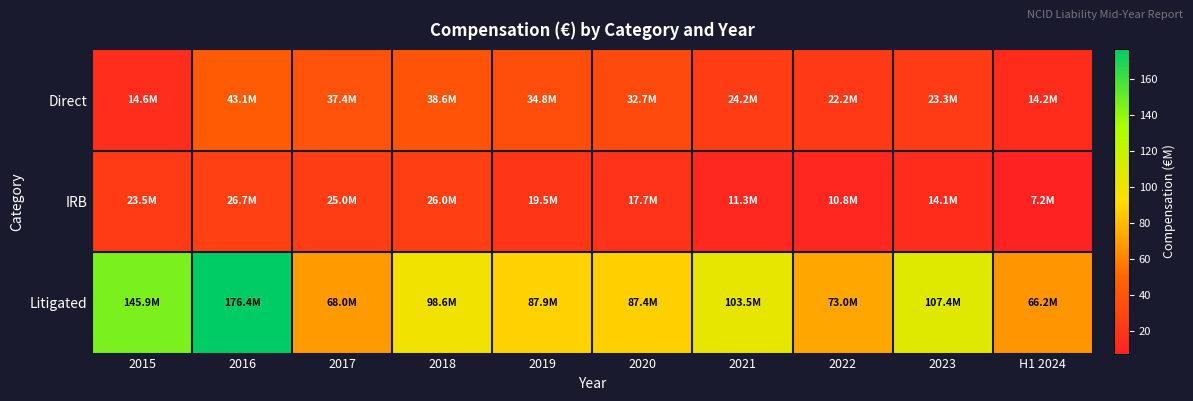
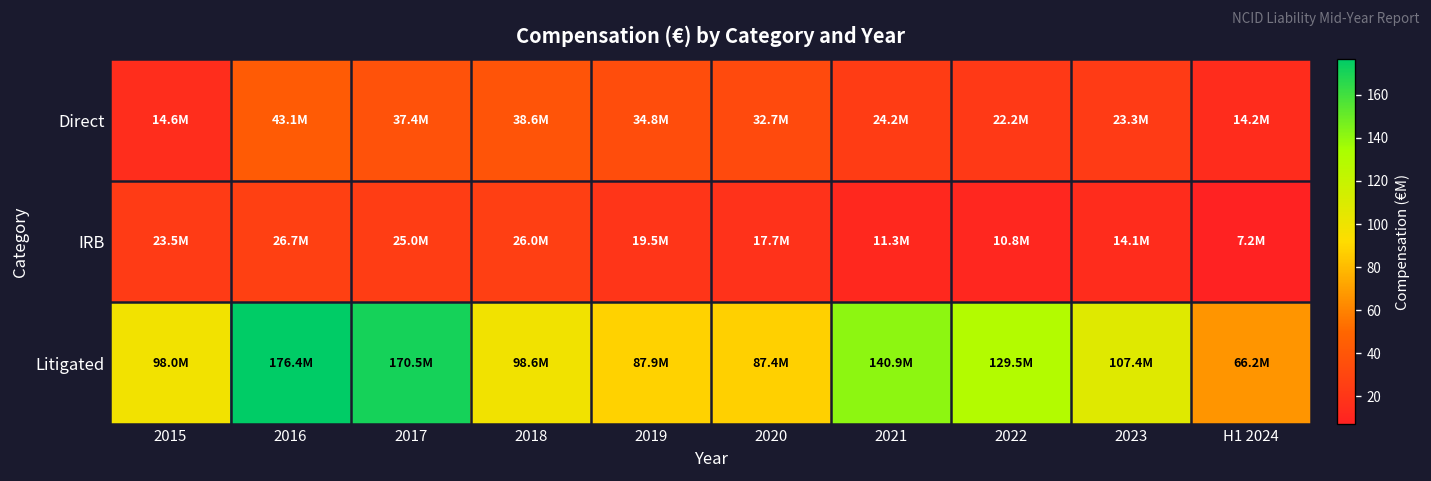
  {
    "Direct": {
      "2015": "14.6M",
      "2016": "43.1M",
      "2017": "37.4M",
      "2018": "38.6M",
      "2019": "34.8M",
      "2020": "32.7M",
      "2021": "24.2M",
      "2022": "22.2M",
      "2023": "23.3M",
      "H1 2024": "14.2M"
    },
    "IRB": {
      "2015": "23.5M",
      "2016": "26.7M",
      "2017": "25.0M",
      "2018": "26.0M",
      "2019": "19.5M",
      "2020": "17.7M",
      "2021": "11.3M",
      "2022": "10.8M",
      "2023": "14.1M",
      "H1 2024": "7.2M"
    },
    "Litigated": {
-     "2015": "145.9M",
+     "2015": "98.0M",
      "2016": "176.4M",
-     "2017": "68.0M",
+     "2017": "170.5M",
      "2018": "98.6M",
      "2019": "87.9M",
      "2020": "87.4M",
-     "2021": "103.5M",
-     "2022": "73.0M",
+     "2021": "140.9M",
+     "2022": "129.5M",
      "2023": "107.4M",
      "H1 2024": "66.2M"
    }
  }
